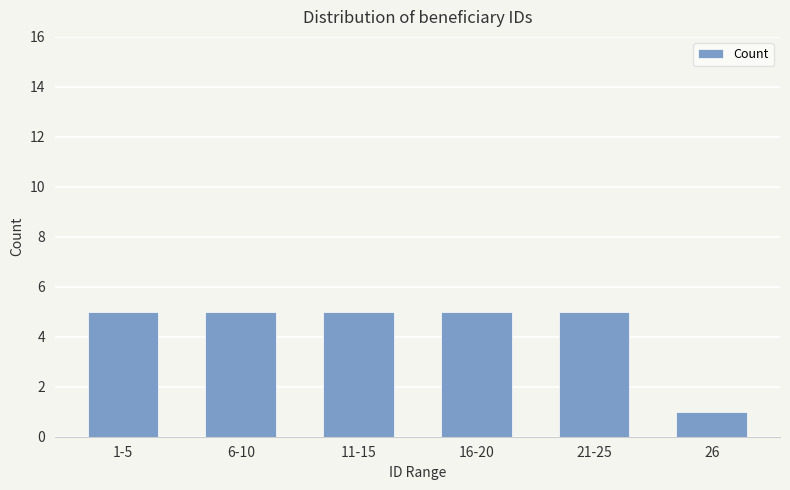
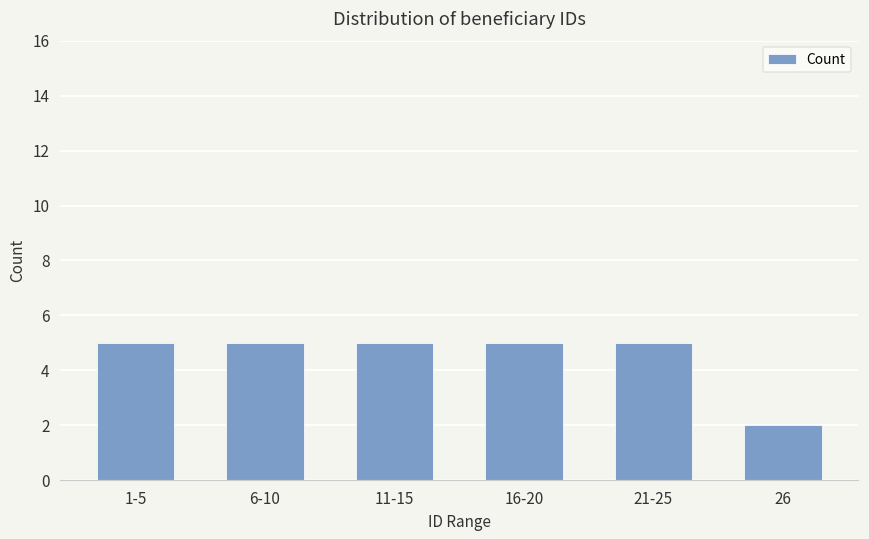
  {
    "1-5": 5,
    "6-10": 5,
    "11-15": 5,
    "16-20": 5,
    "21-25": 5,
-   "26": 1
+   "26": 2
  }
